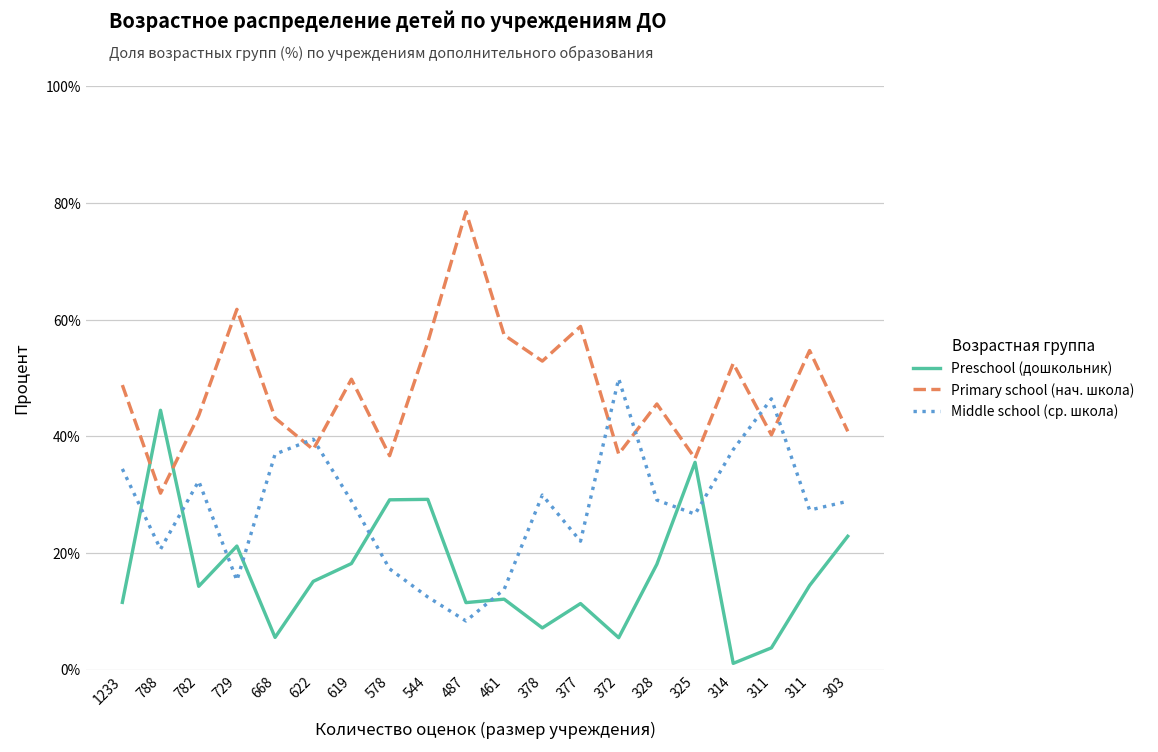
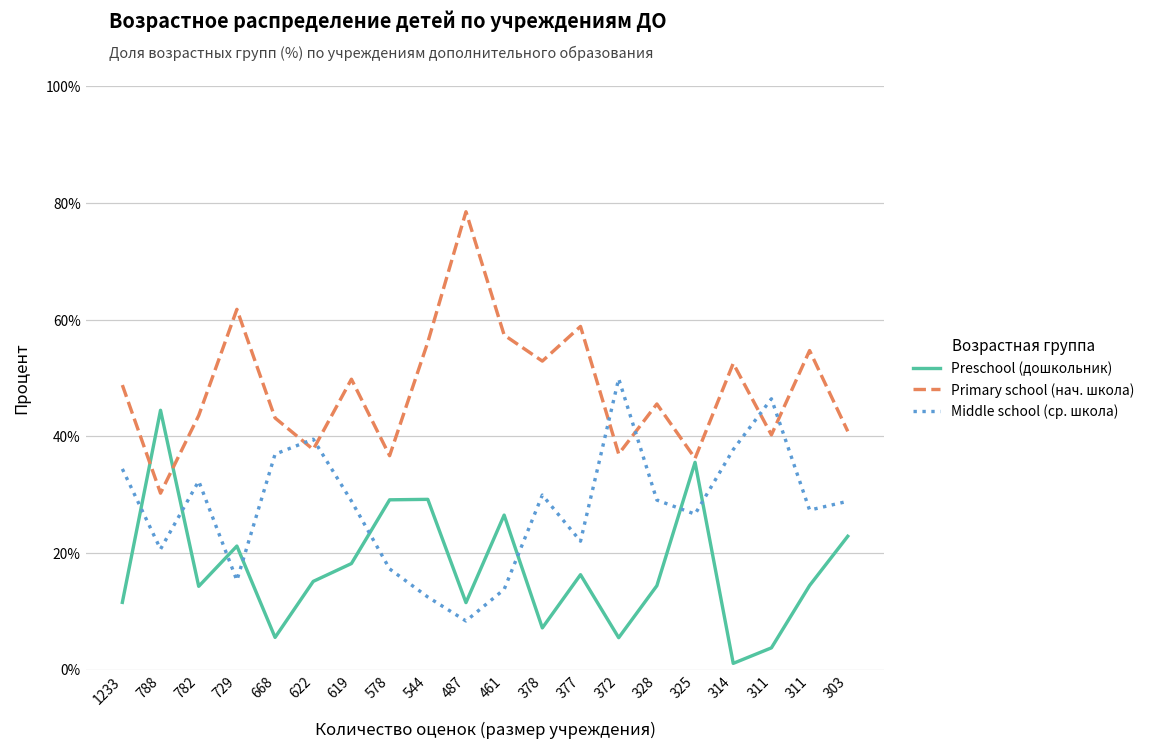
  {
    "Preschool (дошкольник)": {
      "1233": "12%",
      "788": "44%",
      "782": "14%",
      "729": "21%",
      "668": "6%",
      "622": "15%",
      "619": "18%",
      "578": "29%",
      "544": "29%",
      "487": "11%",
-     "461": "12%",
+     "461": "26%",
      "378": "7%",
-     "377": "11%",
+     "377": "16%",
      "372": "5%",
-     "328": "18%",
+     "328": "14%",
      "325": "36%",
      "314": "1%",
      "303": "23%"
    },
    "Primary school (нач. школа)": {
      "1233": "49%",
      "788": "30%",
      "782": "44%",
      "729": "62%",
      "668": "43%",
      "622": "38%",
      "619": "50%",
      "578": "37%",
      "544": "56%",
      "487": "79%",
      "461": "57%",
      "378": "53%",
      "377": "59%",
      "372": "37%",
      "328": "46%",
      "325": "36%",
      "314": "53%",
      "303": "41%"
    },
    "Middle school (ср. школа)": {
      "1233": "34%",
      "788": "21%",
      "782": "32%",
      "729": "15%",
      "668": "37%",
      "622": "40%",
      "619": "29%",
      "578": "17%",
      "544": "12%",
      "487": "8%",
      "461": "14%",
      "378": "30%",
      "377": "22%",
      "372": "50%",
      "328": "29%",
      "325": "27%",
      "314": "38%",
      "303": "29%"
    }
  }
